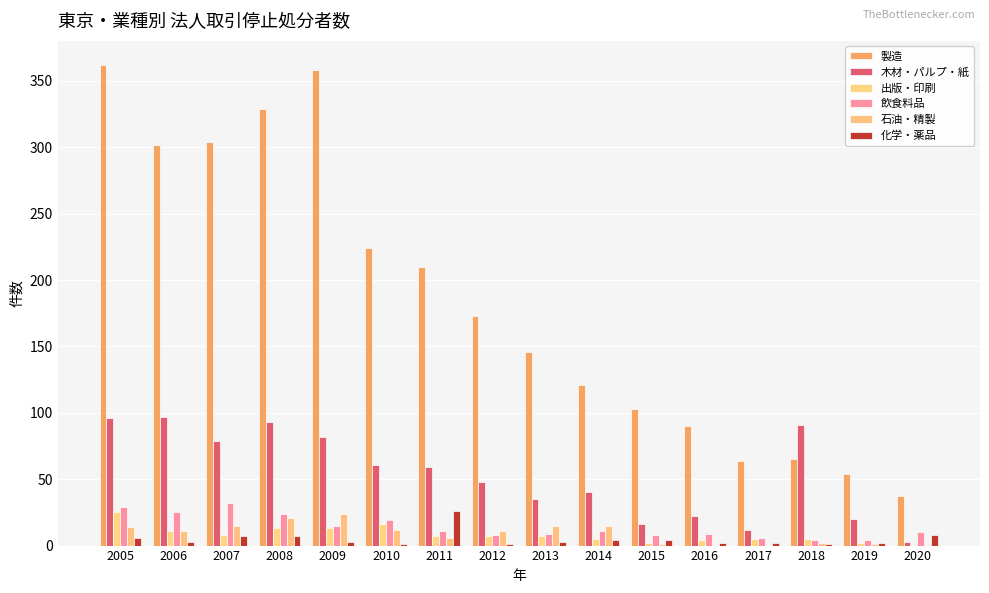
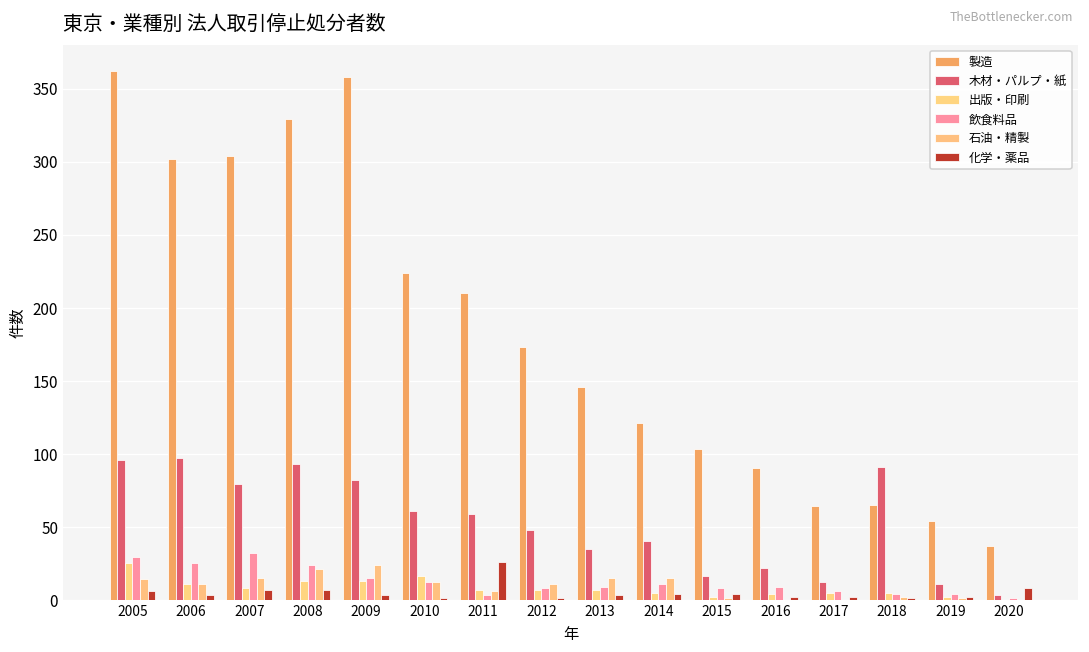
  {
    "木材・パルプ・紙": {
      "2005": 96,
      "2006": 97,
      "2007": 79,
      "2008": 93,
      "2009": 82,
      "2010": 61,
      "2011": 59,
      "2012": 48,
      "2013": 35,
      "2014": 40,
      "2015": 16,
      "2016": 22,
      "2017": 12,
      "2018": 91,
-     "2019": 20,
+     "2019": 11,
      "2020": 3
    },
    "飲食料品": {
      "2005": 29,
      "2006": 25,
      "2007": 32,
      "2008": 24,
      "2009": 15,
-     "2010": 19,
-     "2011": 11,
+     "2010": 12,
+     "2011": 3,
      "2012": 8,
      "2013": 9,
      "2014": 11,
      "2015": 8,
      "2016": 9,
      "2017": 6,
      "2018": 4,
      "2019": 4,
-     "2020": 10
+     "2020": 1
    },
    "化学・薬品": {
      "2005": 6,
      "2006": 3,
      "2007": 7,
      "2008": 7,
      "2009": 3,
      "2011": 26,
      "2013": 3,
      "2014": 4,
      "2015": 4,
      "2016": 2,
      "2017": 2,
      "2019": 2,
      "2020": 8
    }
  }
